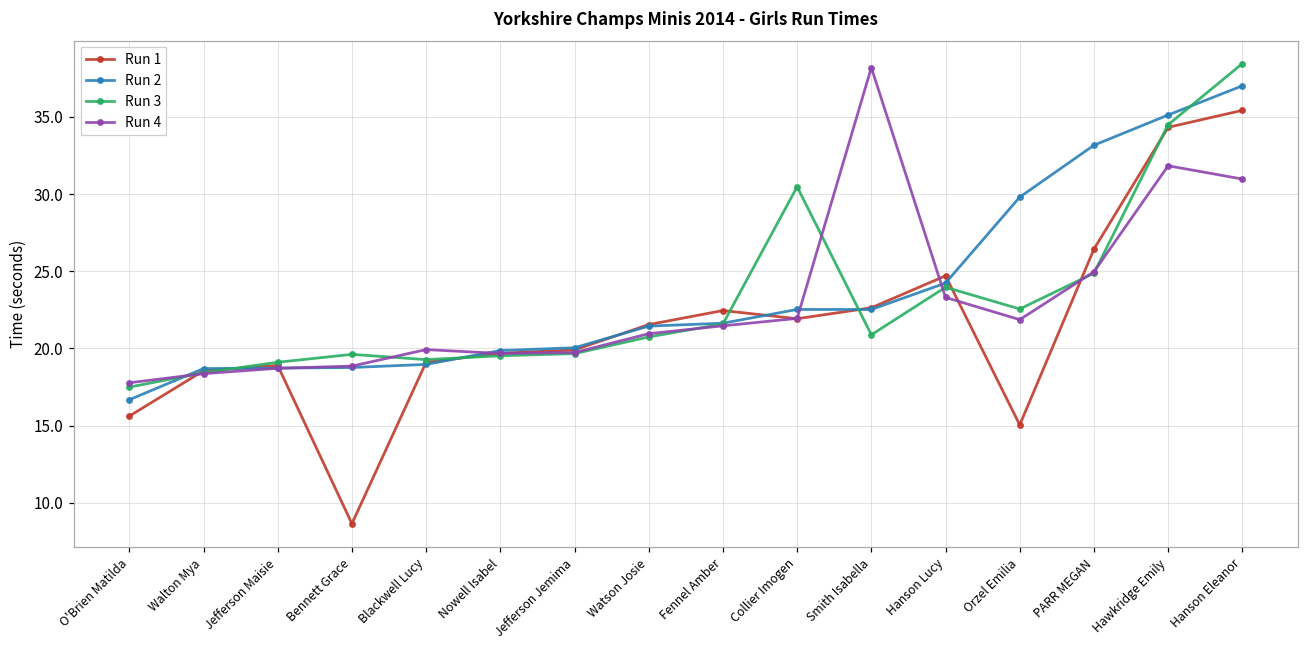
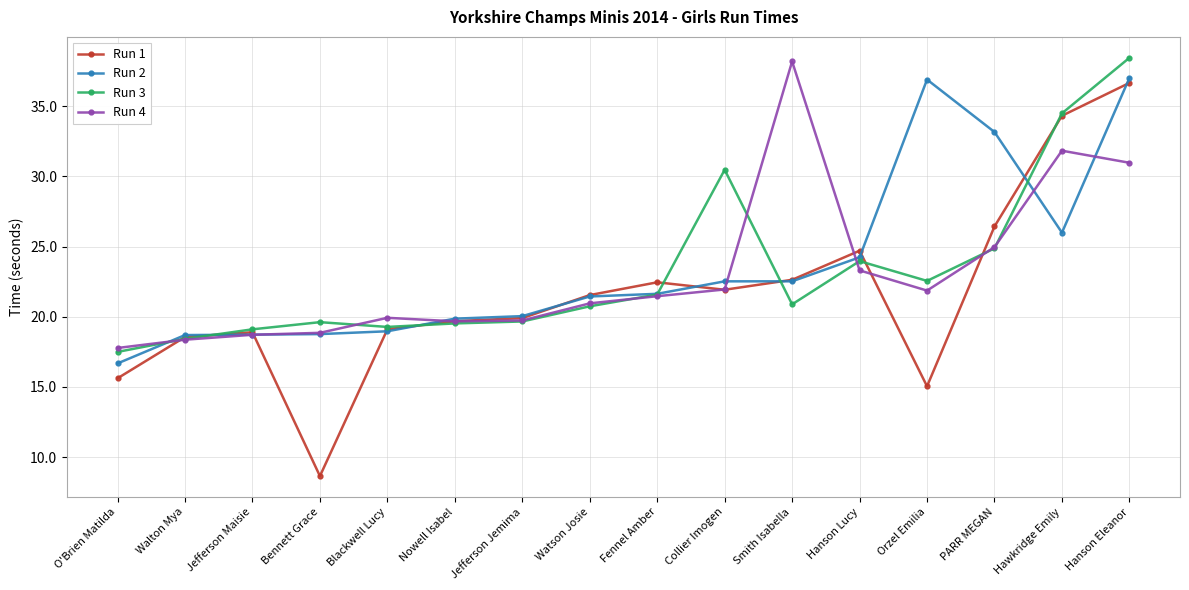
  {
    "Run 1": {
      "O'Brien Matilda": 15.6,
      "Bennett Grace": 8.6,
      "Fennel Amber": 22.5,
      "Hanson Lucy": 24.7,
      "Orzel Emilia": 15.0,
      "PARR MEGAN": 26.4,
-     "Hanson Eleanor": 35.4
+     "Hanson Eleanor": 36.7
    },
    "Run 2": {
      "O'Brien Matilda": 16.7,
      "Collier Imogen": 22.5,
      "Hanson Lucy": 24.2,
-     "Orzel Emilia": 29.8,
+     "Orzel Emilia": 36.9,
      "PARR MEGAN": 33.2,
-     "Hawkridge Emily": 35.1,
+     "Hawkridge Emily": 26.0,
      "Hanson Eleanor": 37.0
    },
    "Run 3": {
      "O'Brien Matilda": 17.5,
      "Jefferson Maisie": 19.1,
      "Bennett Grace": 19.6,
      "Watson Josie": 20.7,
      "Collier Imogen": 30.5,
      "Smith Isabella": 20.9,
      "Hanson Lucy": 24.0,
      "Orzel Emilia": 22.6,
      "Hanson Eleanor": 38.5
    },
    "Run 4": {
      "O'Brien Matilda": 17.8,
      "Blackwell Lucy": 19.9,
      "Watson Josie": 21.0,
      "Smith Isabella": 38.2,
      "Hanson Lucy": 23.3,
      "Orzel Emilia": 21.9,
      "Hawkridge Emily": 31.8,
      "Hanson Eleanor": 31.0
    }
  }
